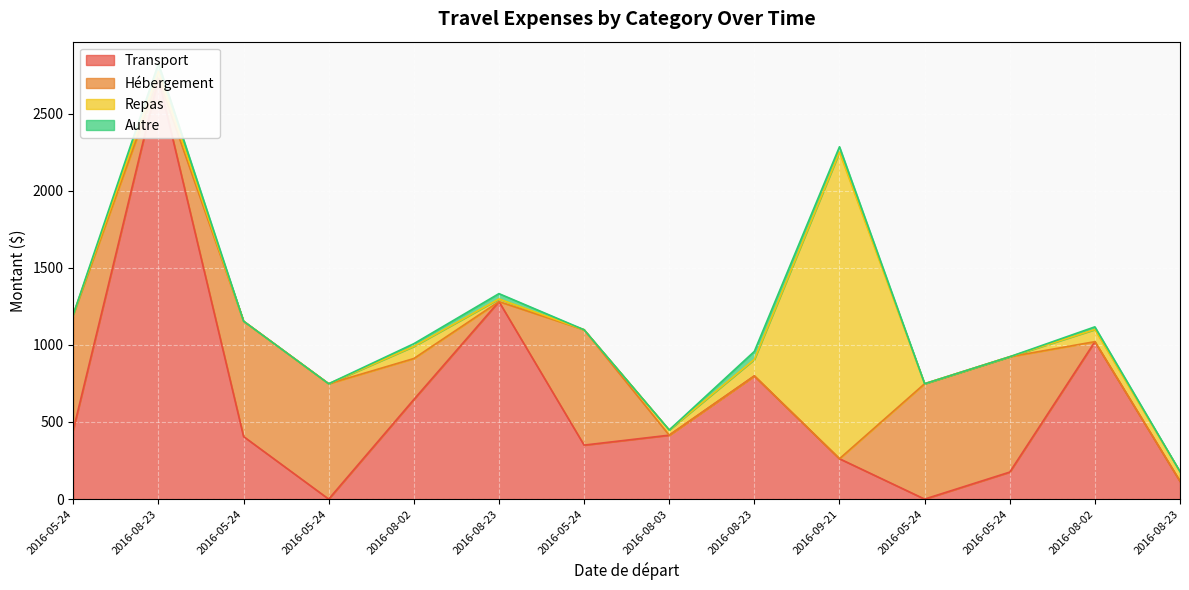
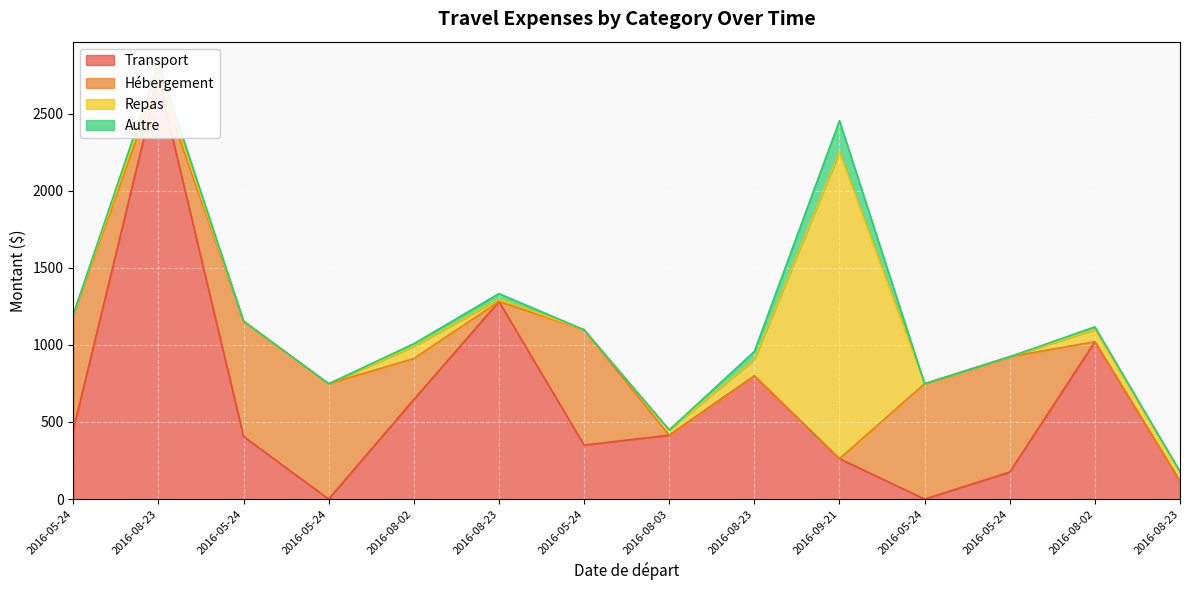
  {
    "Repas": {
      "2016-09-21": 1990
    },
    "Autre": {
-     "2016-09-21": 30
+     "2016-09-21": 200
    }
  }
